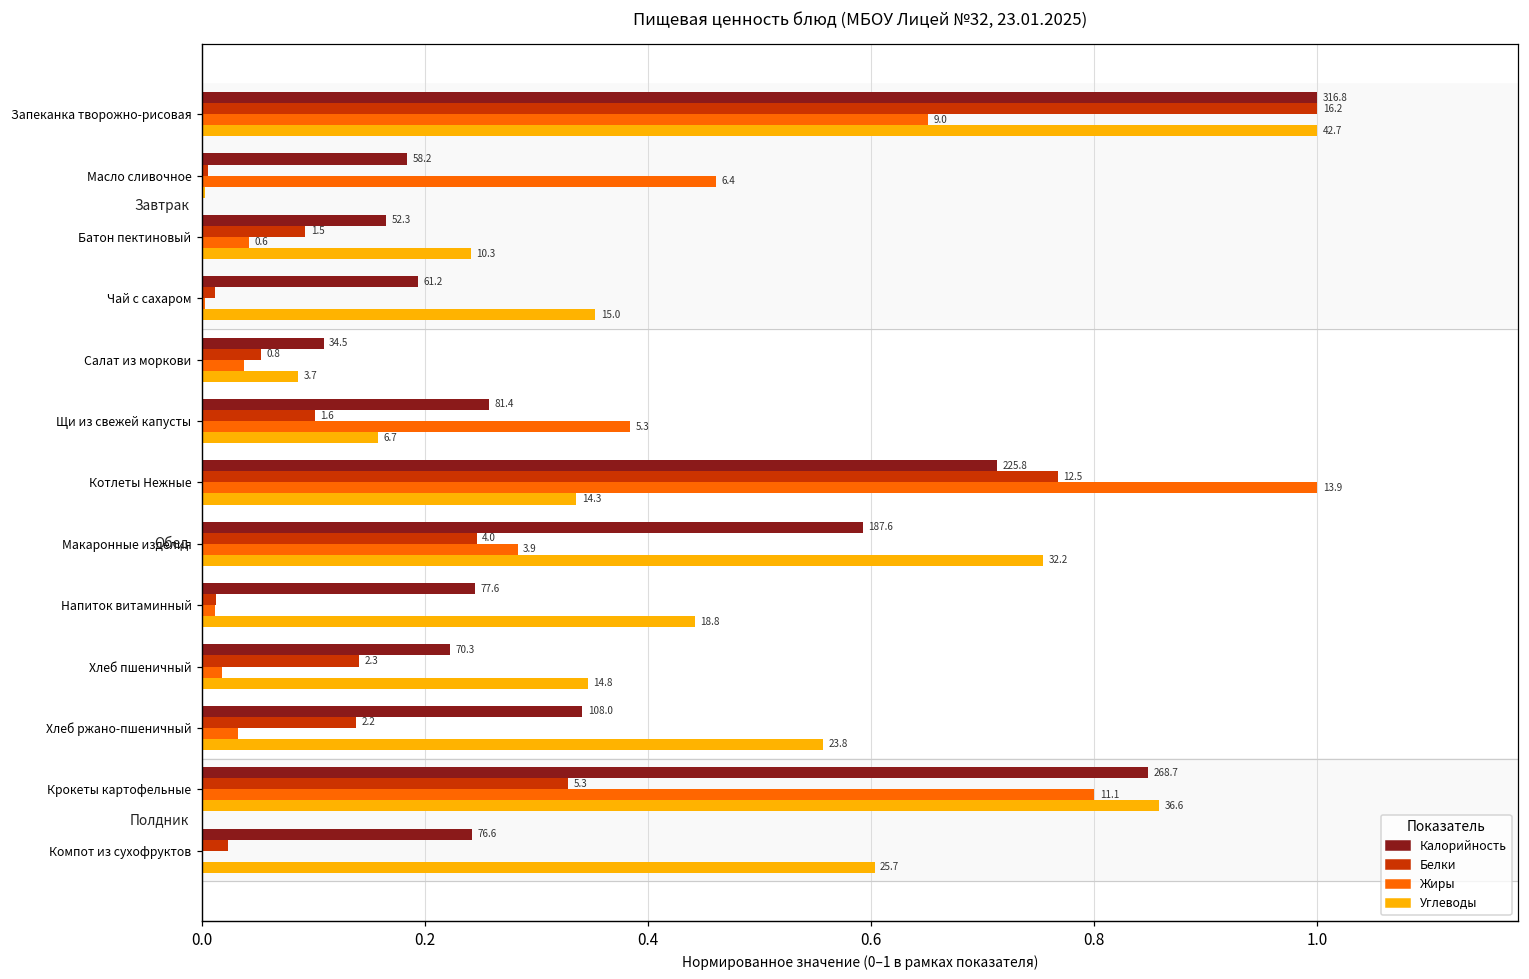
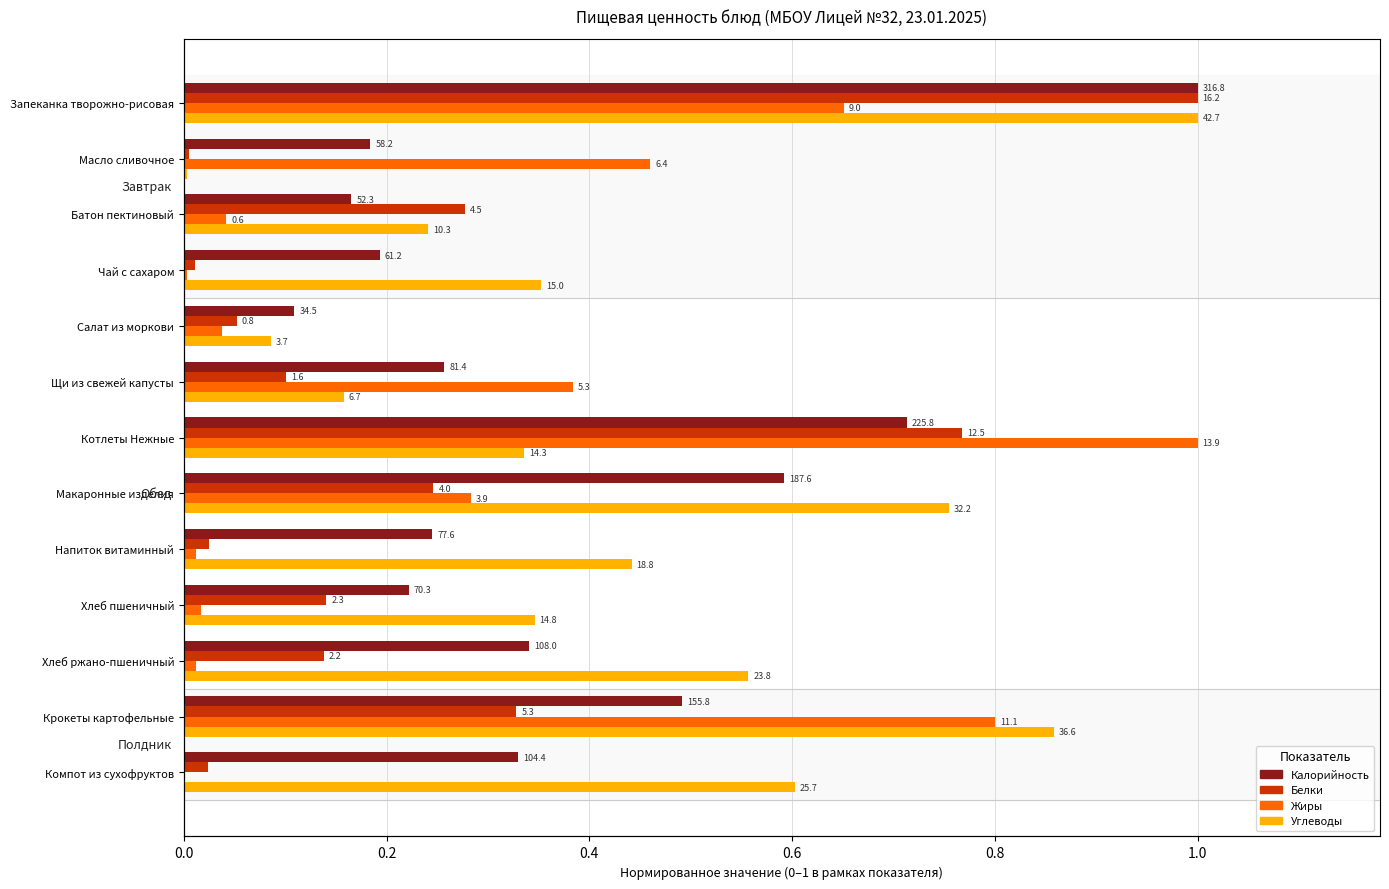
  {
    "Калорийность": {
-     "Крокеты картофельные": 268.7,
-     "Компот из сухофруктов": 76.6
+     "Крокеты картофельные": 155.8,
+     "Компот из сухофруктов": 104.4
    },
    "Белки": {
-     "Батон пектиновый": 1.5,
-     "Напиток витаминный": 0.012
+     "Батон пектиновый": 4.5,
+     "Напиток витаминный": 0.025
    },
    "Жиры": {
      "Чай с сахаром": 0.003,
      "Салат из моркови": 0.038,
      "Напиток витаминный": 0.012,
      "Хлеб пшеничный": 0.017,
-     "Хлеб ржано-пшеничный": 0.032,
+     "Хлеб ржано-пшеничный": 0.012,
      "Компот из сухофруктов": 0.000
    },
    "Углеводы": {
      "Масло сливочное": 0.003
    }
  }
